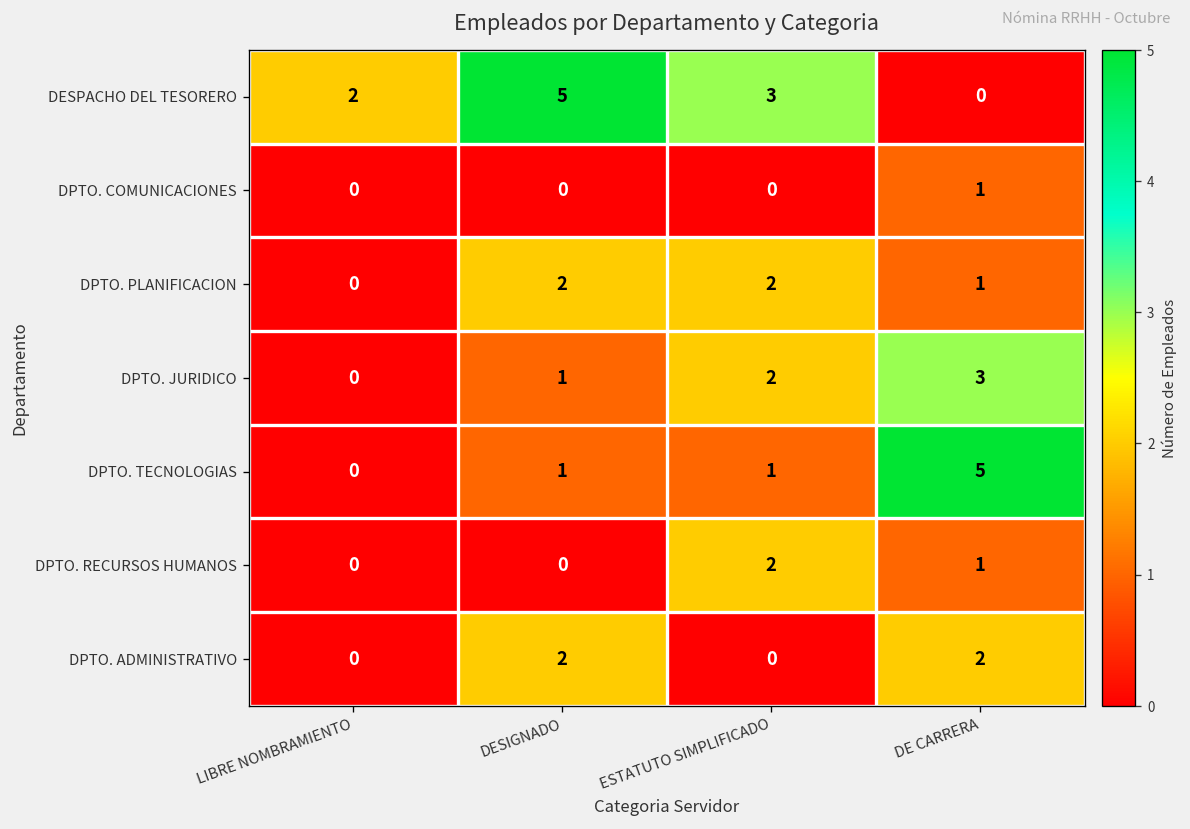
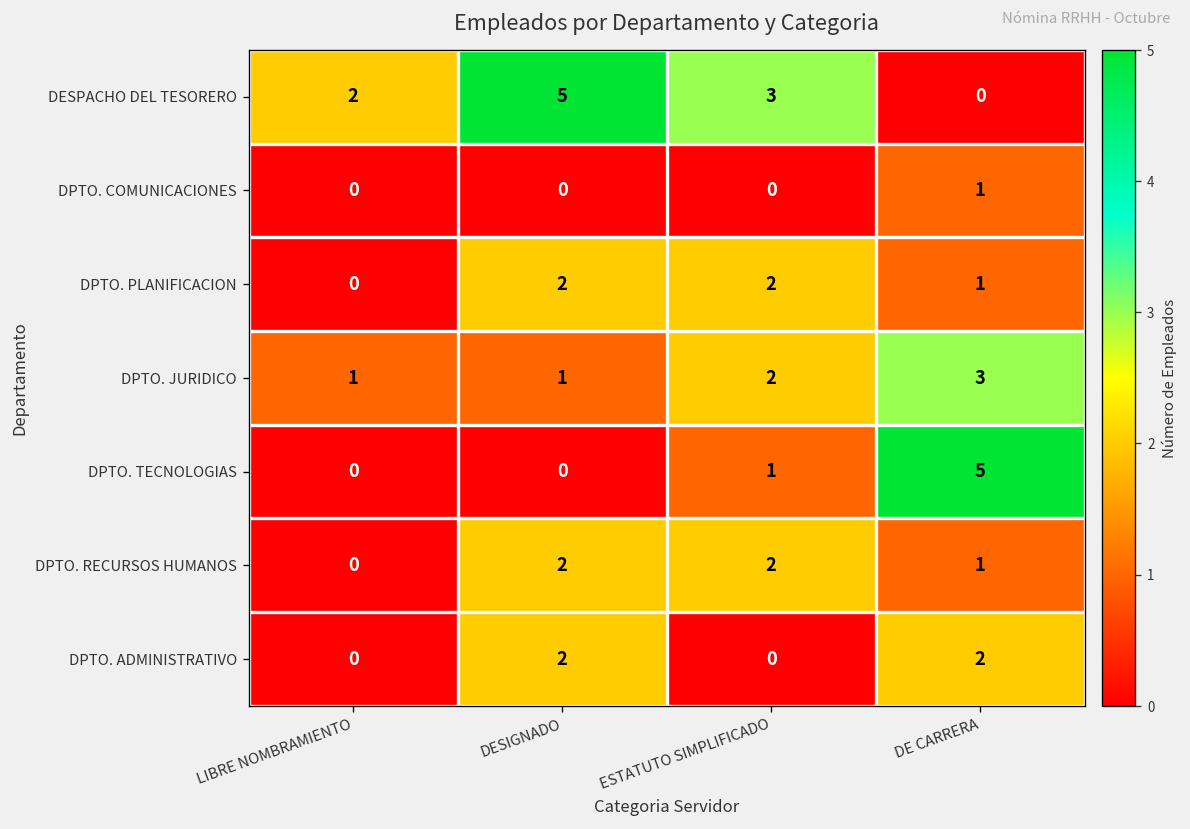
  {
    "DESPACHO DEL TESORERO": {
      "LIBRE NOMBRAMIENTO": 2,
      "DESIGNADO": 5,
      "ESTATUTO SIMPLIFICADO": 3,
      "DE CARRERA": 0
    },
    "DPTO. COMUNICACIONES": {
      "LIBRE NOMBRAMIENTO": 0,
      "DESIGNADO": 0,
      "ESTATUTO SIMPLIFICADO": 0,
      "DE CARRERA": 1
    },
    "DPTO. PLANIFICACION": {
      "LIBRE NOMBRAMIENTO": 0,
      "DESIGNADO": 2,
      "ESTATUTO SIMPLIFICADO": 2,
      "DE CARRERA": 1
    },
    "DPTO. JURIDICO": {
-     "LIBRE NOMBRAMIENTO": 0,
+     "LIBRE NOMBRAMIENTO": 1,
      "DESIGNADO": 1,
      "ESTATUTO SIMPLIFICADO": 2,
      "DE CARRERA": 3
    },
    "DPTO. TECNOLOGIAS": {
      "LIBRE NOMBRAMIENTO": 0,
-     "DESIGNADO": 1,
+     "DESIGNADO": 0,
      "ESTATUTO SIMPLIFICADO": 1,
      "DE CARRERA": 5
    },
    "DPTO. RECURSOS HUMANOS": {
      "LIBRE NOMBRAMIENTO": 0,
-     "DESIGNADO": 0,
+     "DESIGNADO": 2,
      "ESTATUTO SIMPLIFICADO": 2,
      "DE CARRERA": 1
    },
    "DPTO. ADMINISTRATIVO": {
      "LIBRE NOMBRAMIENTO": 0,
      "DESIGNADO": 2,
      "ESTATUTO SIMPLIFICADO": 0,
      "DE CARRERA": 2
    }
  }
